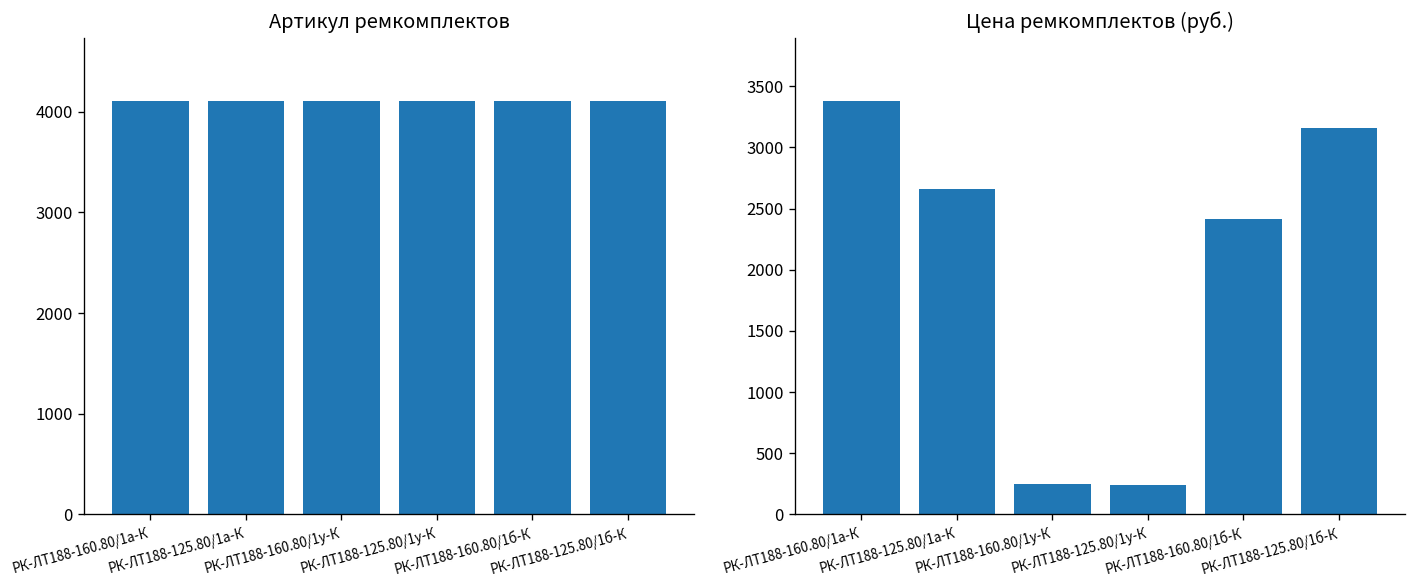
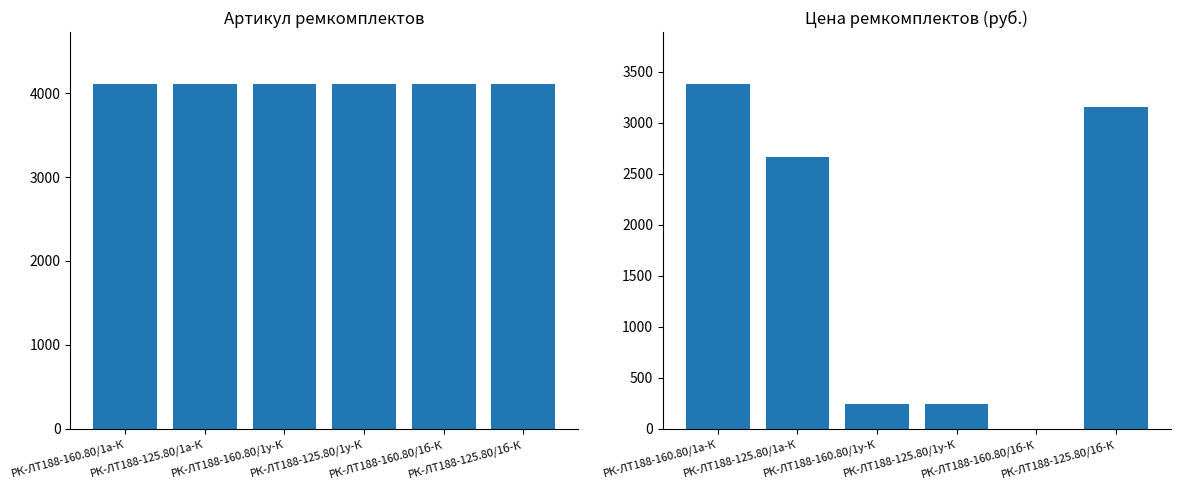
  {
    "Артикул ремкомплектов": {
      "РК-ЛТ188-160.80/1а-К": 4100,
      "РК-ЛТ188-125.80/1а-К": 4100,
      "РК-ЛТ188-160.80/1у-К": 4100,
      "РК-ЛТ188-125.80/1у-К": 4100,
      "РК-ЛТ188-160.80/1б-К": 4100,
      "РК-ЛТ188-125.80/1б-К": 4100
    },
    "Цена ремкомплектов (руб.)": {
      "РК-ЛТ188-160.80/1а-К": 3380,
      "РК-ЛТ188-125.80/1а-К": 2660,
      "РК-ЛТ188-160.80/1у-К": 250,
      "РК-ЛТ188-125.80/1у-К": 240,
-     "РК-ЛТ188-160.80/1б-К": 2410,
+     "РК-ЛТ188-160.80/1б-К": 0,
      "РК-ЛТ188-125.80/1б-К": 3160
    }
  }
